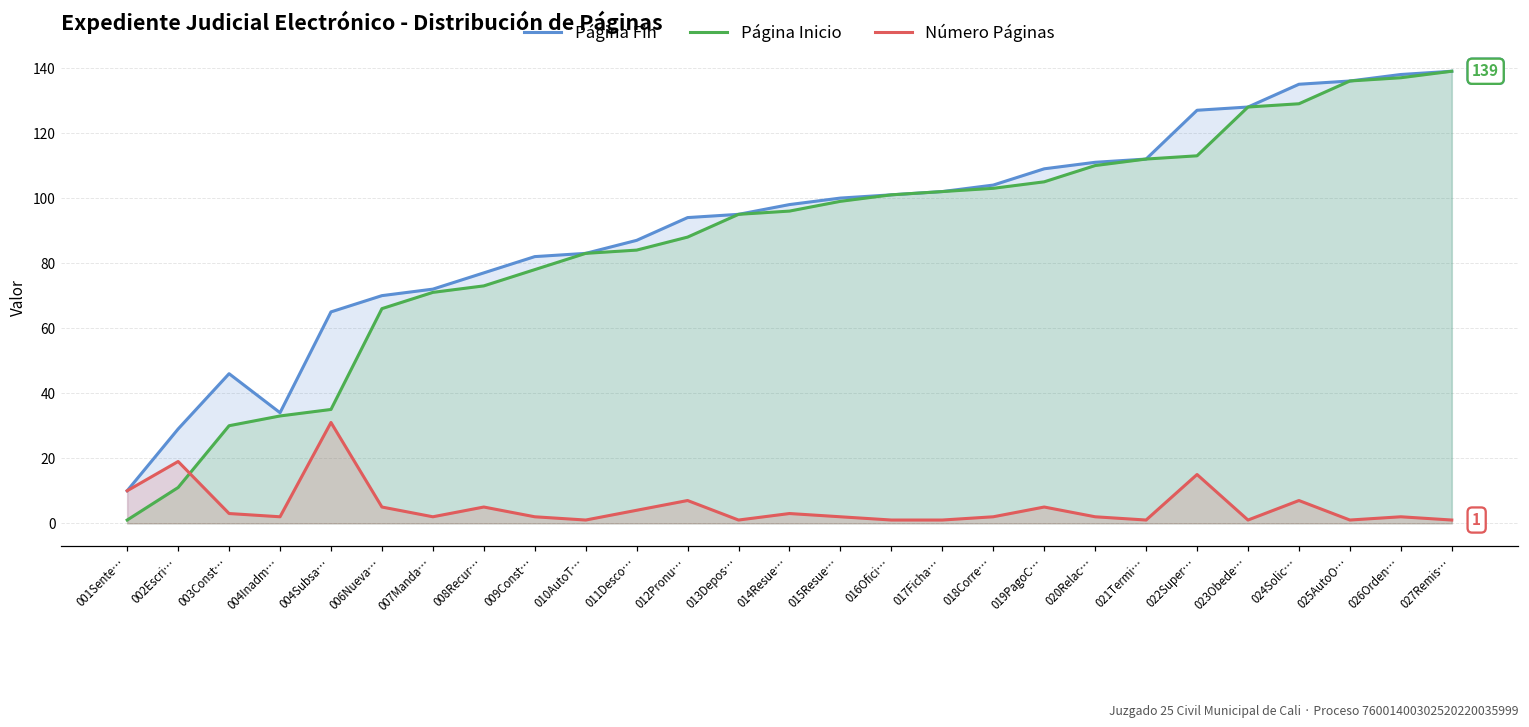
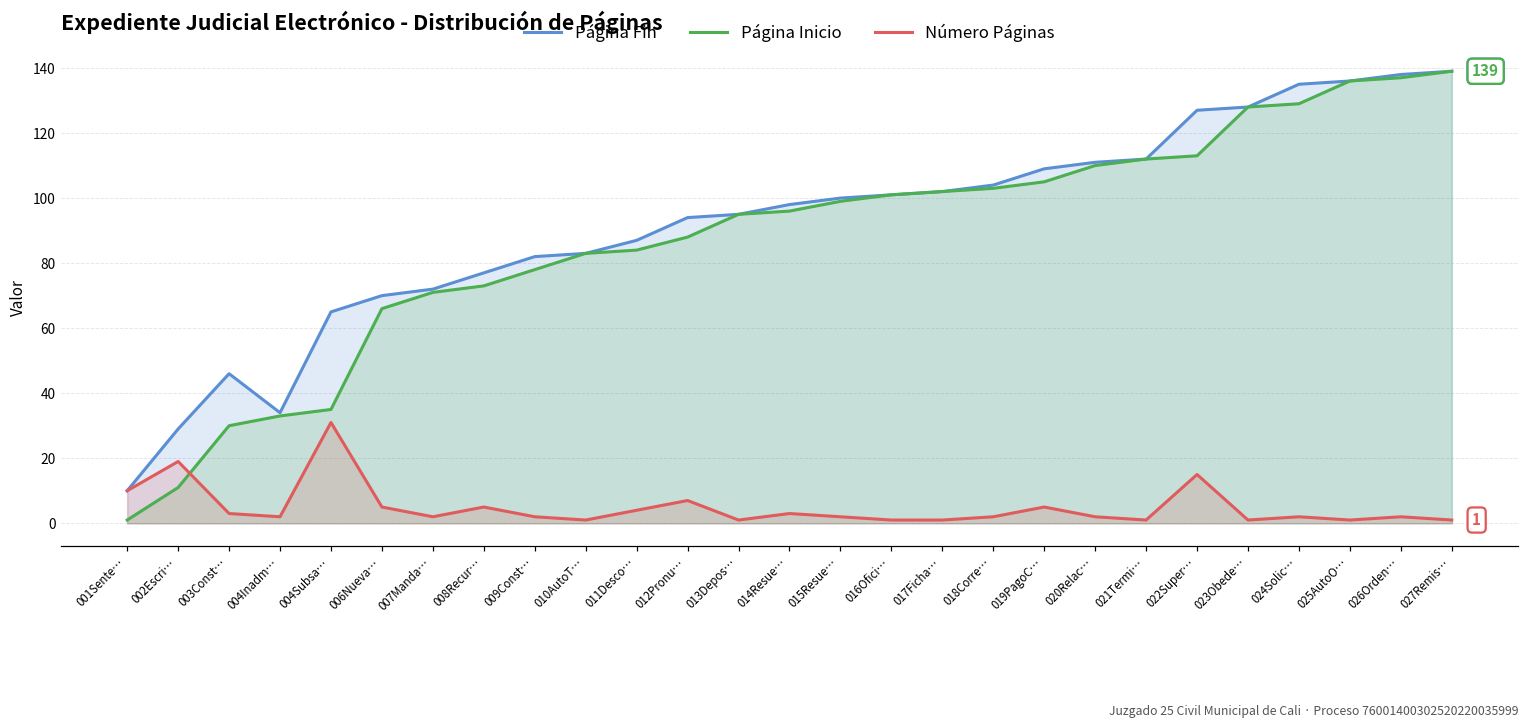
  {
    "Página Fin": {
      "002Escri…": 29,
      "003Const…": 46,
      "004Inadm…": 34,
      "004Subsa…": 65,
      "006Nueva…": 70,
      "007Manda…": 72,
      "008Recur…": 77,
      "009Const…": 82,
      "011Desco…": 87,
      "012Pronu…": 94,
      "014Resue…": 98,
      "015Resue…": 100,
      "018Corre…": 104,
      "019PagoC…": 109,
      "020Relac…": 111,
      "022Super…": 127,
      "024Solic…": 135,
      "026Orden…": 138
    },
    "Página Inicio": {
      "001Sente…": 1,
      "002Escri…": 11,
      "003Const…": 30,
      "004Inadm…": 33,
      "004Subsa…": 35,
      "006Nueva…": 66,
      "007Manda…": 71,
      "008Recur…": 73,
      "009Const…": 78,
      "011Desco…": 84,
      "012Pronu…": 88,
      "014Resue…": 96,
      "015Resue…": 99,
      "018Corre…": 103,
      "019PagoC…": 105,
      "020Relac…": 110,
      "022Super…": 113,
      "024Solic…": 129,
      "026Orden…": 137
    },
    "Número Páginas": {
      "002Escri…": 19,
      "003Const…": 3,
      "004Inadm…": 2,
      "004Subsa…": 31,
      "006Nueva…": 5,
      "007Manda…": 2,
      "008Recur…": 5,
      "009Const…": 2,
      "010AutoT…": 1,
      "011Desco…": 4,
      "012Pronu…": 7,
      "013Depos…": 1,
      "014Resue…": 3,
      "015Resue…": 2,
      "016Ofici…": 1,
      "017Ficha…": 1,
      "018Corre…": 2,
      "019PagoC…": 5,
      "020Relac…": 2,
      "021Termi…": 1,
      "022Super…": 15,
      "023Obede…": 1,
-     "024Solic…": 7,
+     "024Solic…": 2,
      "025AutoO…": 1,
      "026Orden…": 2
    }
  }
